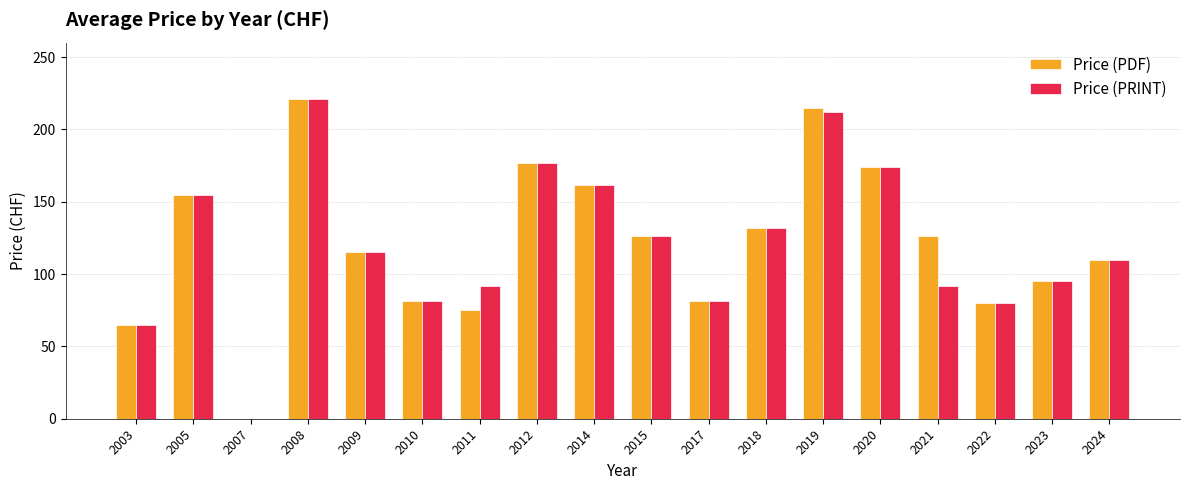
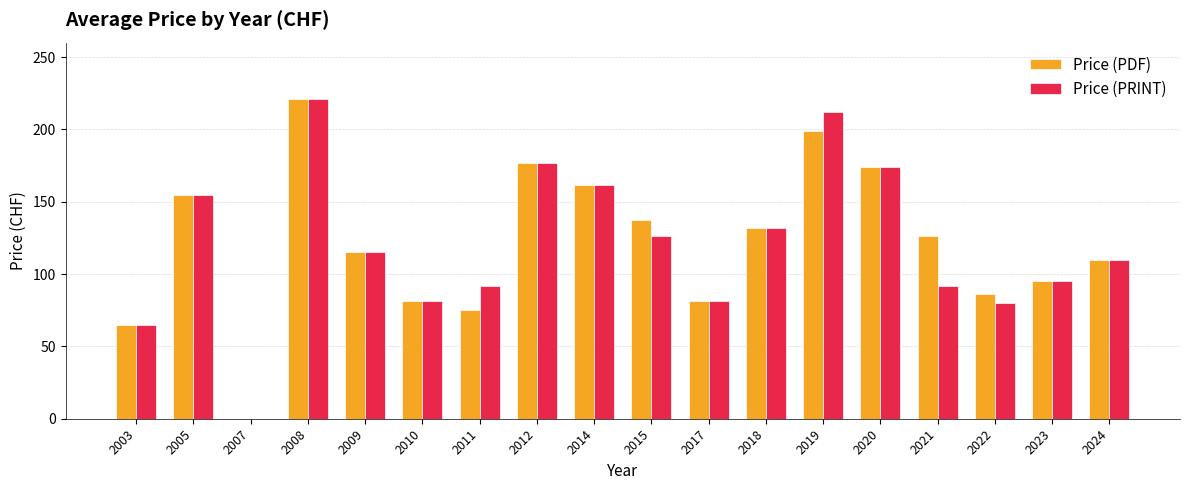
  {
    "Price (PDF)": {
      "2003": 65,
      "2005": 155,
      "2007": 0,
      "2008": 221,
      "2009": 115,
      "2010": 82,
      "2011": 75,
      "2012": 177,
      "2014": 162,
-     "2015": 127,
+     "2015": 137,
      "2017": 82,
      "2018": 132,
-     "2019": 215,
+     "2019": 199,
      "2020": 174,
      "2021": 127,
-     "2022": 80,
+     "2022": 86,
      "2023": 95,
      "2024": 110
    },
    "Price (PRINT)": {
      "2003": 65,
      "2005": 155,
      "2007": 0,
      "2008": 221,
      "2009": 115,
      "2010": 82,
      "2011": 92,
      "2012": 177,
      "2014": 162,
      "2015": 127,
      "2017": 82,
      "2018": 132,
      "2019": 212,
      "2020": 174,
      "2021": 92,
      "2022": 80,
      "2023": 95,
      "2024": 110
    }
  }
